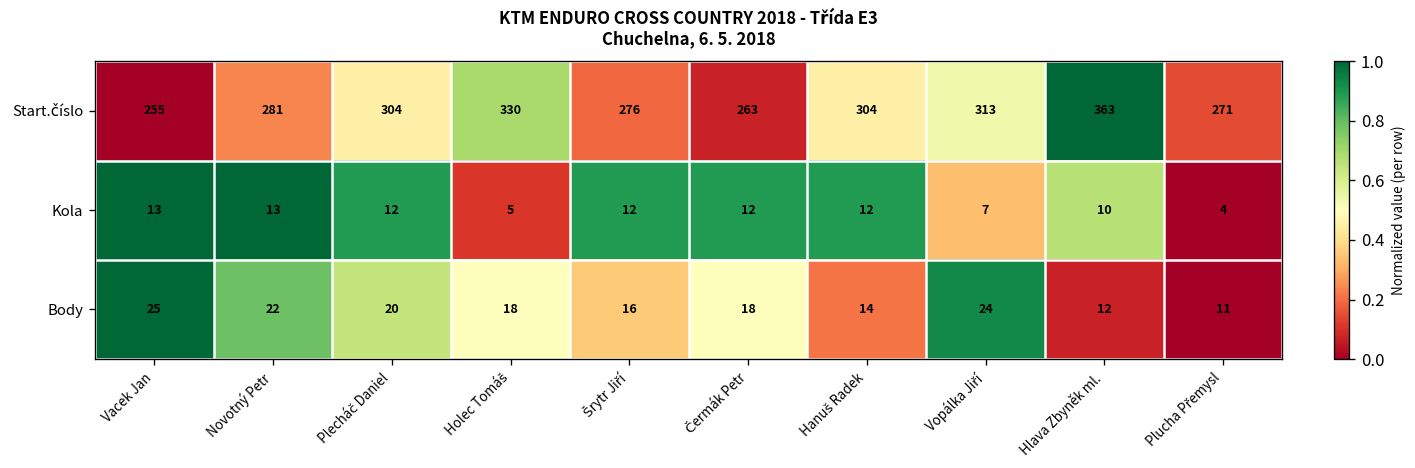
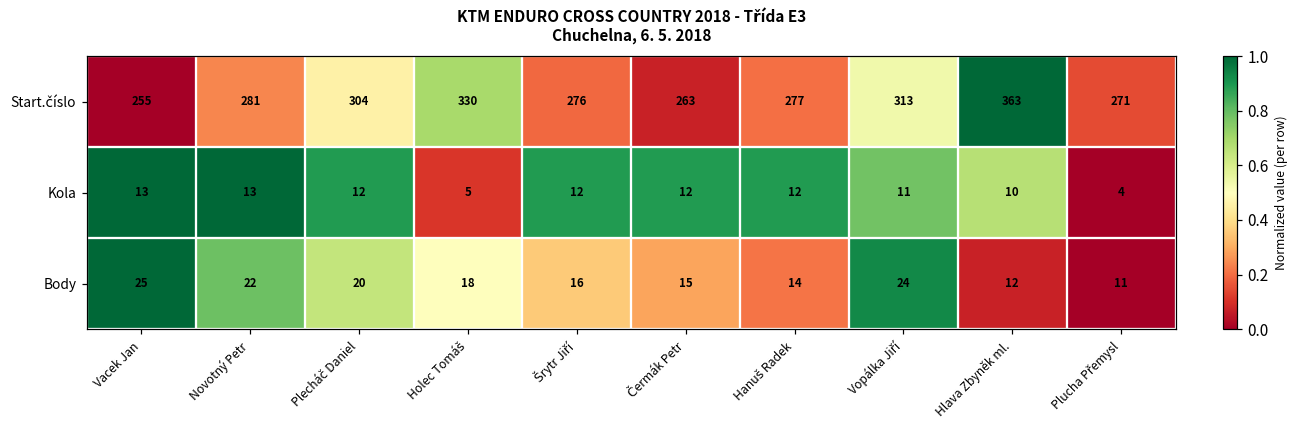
  {
    "Start.číslo": {
      "Vacek Jan": 255,
      "Novotný Petr": 281,
      "Plecháč Daniel": 304,
      "Holec Tomáš": 330,
      "Šrytr Jiří": 276,
      "Čermák Petr": 263,
-     "Hanuš Radek": 304,
+     "Hanuš Radek": 277,
      "Vopálka Jiří": 313,
      "Hlava Zbyněk ml.": 363,
      "Plucha Přemysl": 271
    },
    "Kola": {
      "Vacek Jan": 13,
      "Novotný Petr": 13,
      "Plecháč Daniel": 12,
      "Holec Tomáš": 5,
      "Šrytr Jiří": 12,
      "Čermák Petr": 12,
      "Hanuš Radek": 12,
-     "Vopálka Jiří": 7,
+     "Vopálka Jiří": 11,
      "Hlava Zbyněk ml.": 10,
      "Plucha Přemysl": 4
    },
    "Body": {
      "Vacek Jan": 25,
      "Novotný Petr": 22,
      "Plecháč Daniel": 20,
      "Holec Tomáš": 18,
      "Šrytr Jiří": 16,
-     "Čermák Petr": 18,
+     "Čermák Petr": 15,
      "Hanuš Radek": 14,
      "Vopálka Jiří": 24,
      "Hlava Zbyněk ml.": 12,
      "Plucha Přemysl": 11
    }
  }
